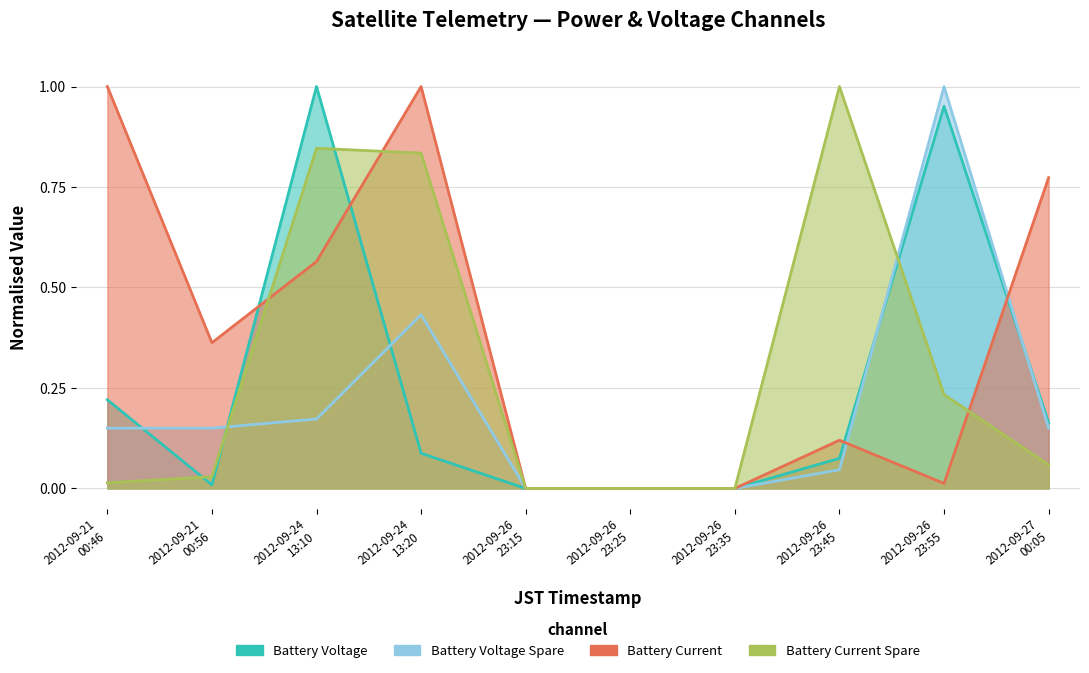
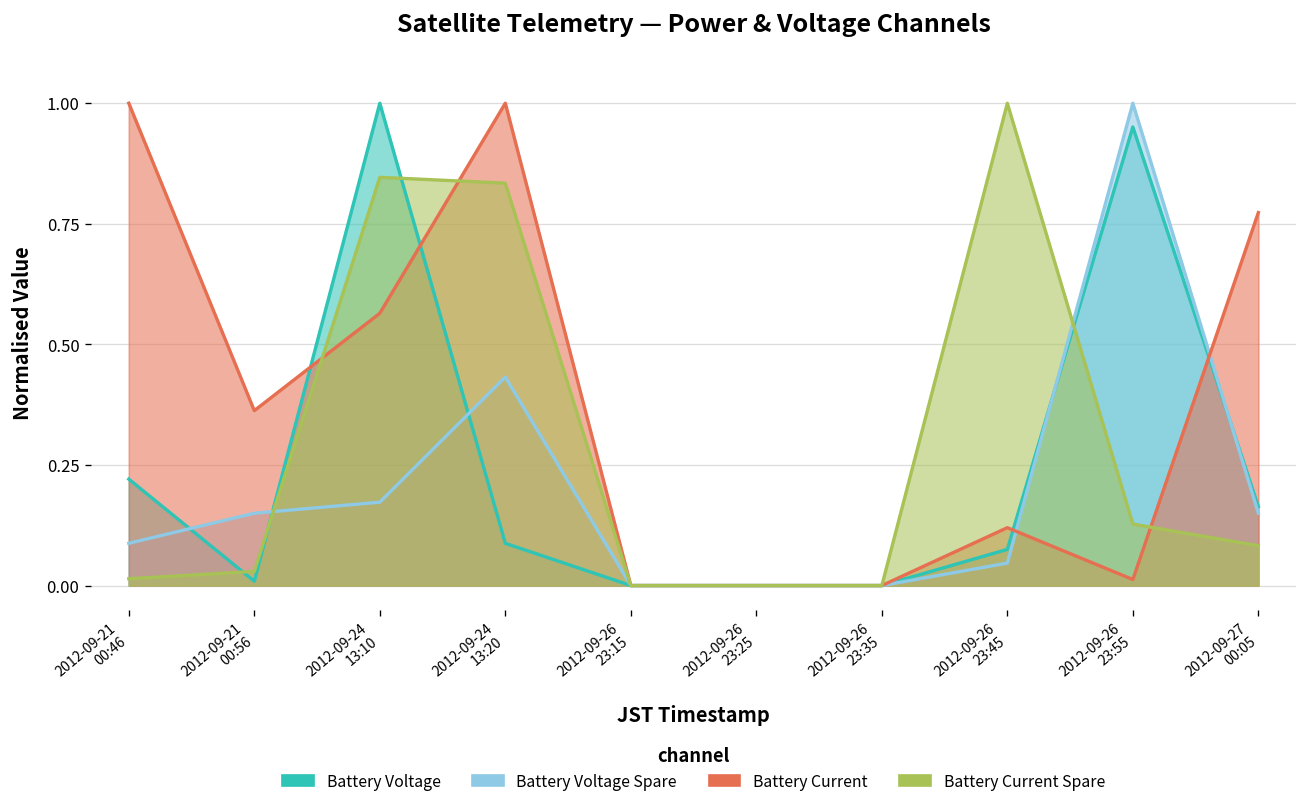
  {
    "Battery Voltage": {
      "2012-09-21 00:46": 0.22,
      "2012-09-21 00:56": 0.01,
      "2012-09-24 13:10": 1.00,
      "2012-09-24 13:20": 0.09,
      "2012-09-26 23:45": 0.08,
      "2012-09-26 23:55": 0.95,
      "2012-09-27 00:05": 0.16
    },
    "Battery Voltage Spare": {
-     "2012-09-21 00:46": 0.15,
+     "2012-09-21 00:46": 0.09,
      "2012-09-21 00:56": 0.15,
      "2012-09-24 13:10": 0.17,
      "2012-09-24 13:20": 0.43,
      "2012-09-26 23:45": 0.05,
      "2012-09-26 23:55": 1.00,
      "2012-09-27 00:05": 0.15
    },
    "Battery Current": {
      "2012-09-21 00:46": 1.00,
      "2012-09-21 00:56": 0.36,
      "2012-09-24 13:10": 0.56,
      "2012-09-24 13:20": 1.00,
      "2012-09-26 23:45": 0.12,
      "2012-09-26 23:55": 0.01,
      "2012-09-27 00:05": 0.77
    },
    "Battery Current Spare": {
      "2012-09-21 00:46": 0.01,
      "2012-09-21 00:56": 0.03,
      "2012-09-24 13:10": 0.85,
      "2012-09-24 13:20": 0.83,
      "2012-09-26 23:45": 1.00,
-     "2012-09-26 23:55": 0.23,
-     "2012-09-27 00:05": 0.06
+     "2012-09-26 23:55": 0.13,
+     "2012-09-27 00:05": 0.08
    }
  }
